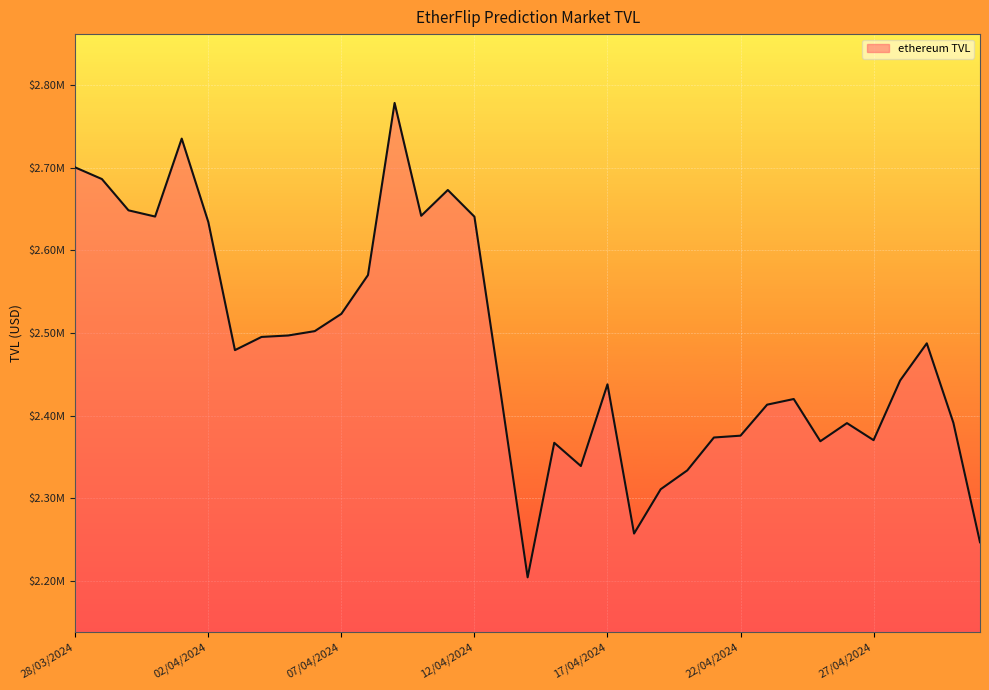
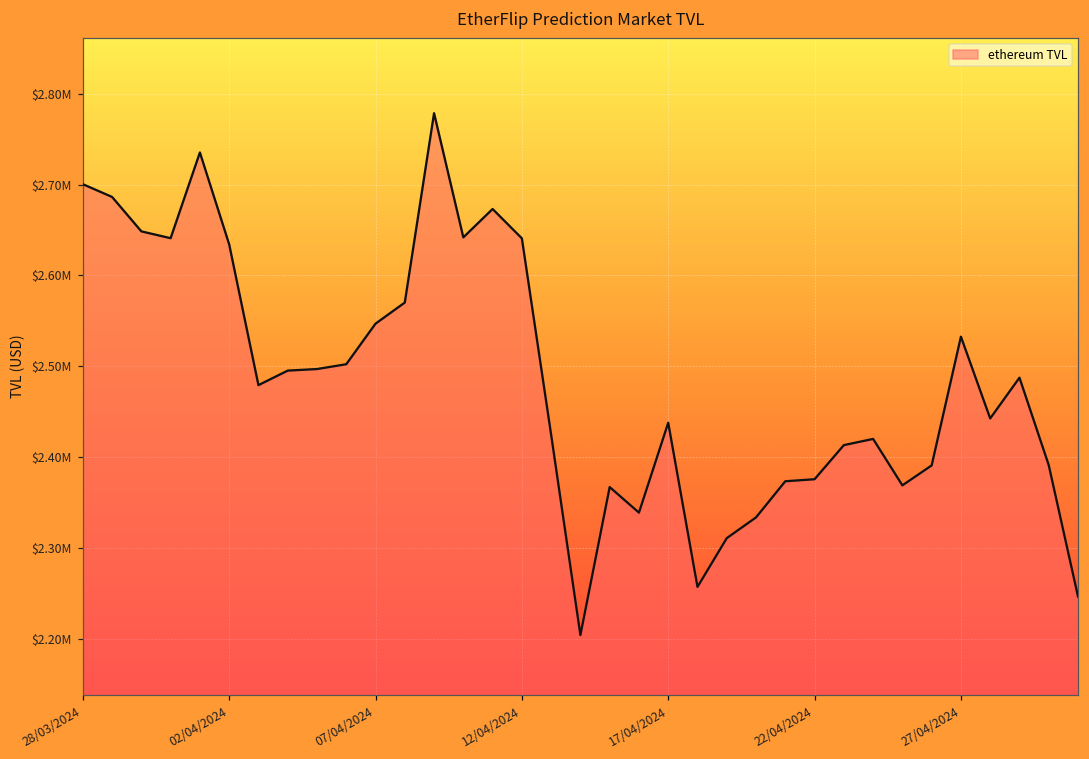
  {
    "28/03/2024": "$2700000",
    "02/04/2024": "$2630000",
-   "07/04/2024": "$2520000",
+   "07/04/2024": "$2550000",
    "12/04/2024": "$2640000",
    "17/04/2024": "$2440000",
    "22/04/2024": "$2380000",
-   "27/04/2024": "$2370000"
+   "27/04/2024": "$2530000"
  }
